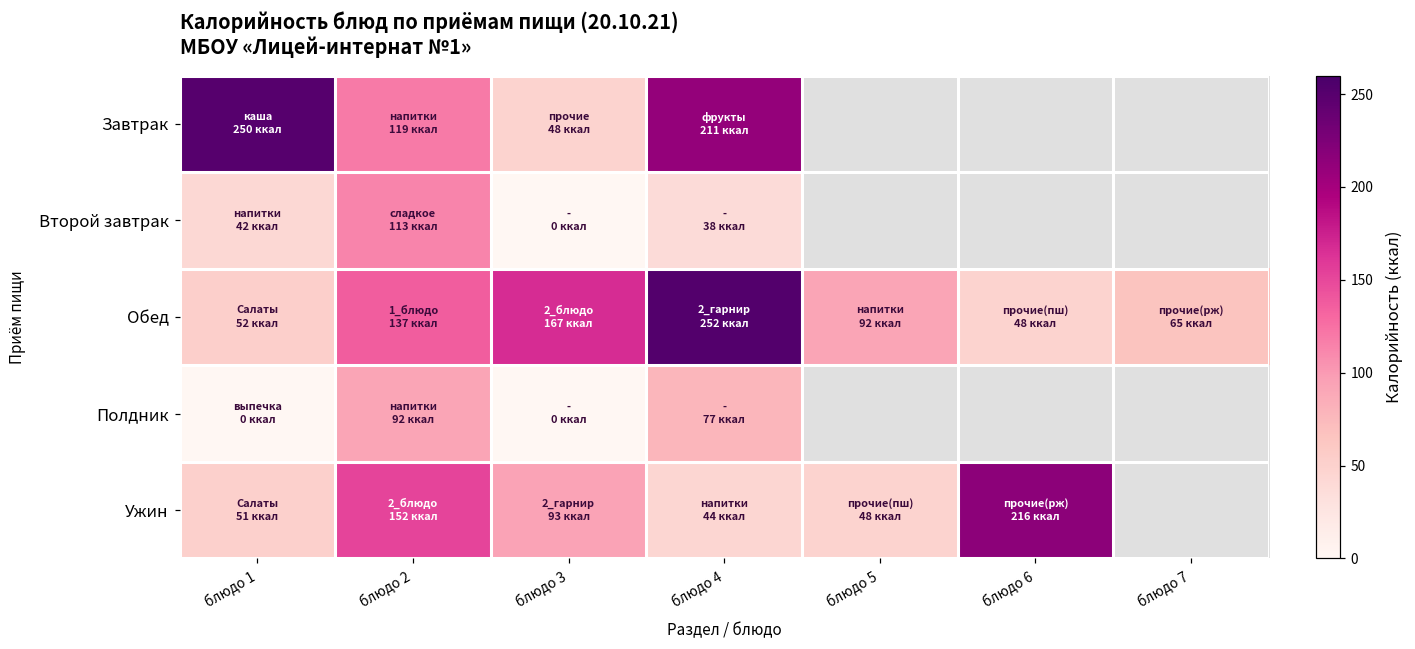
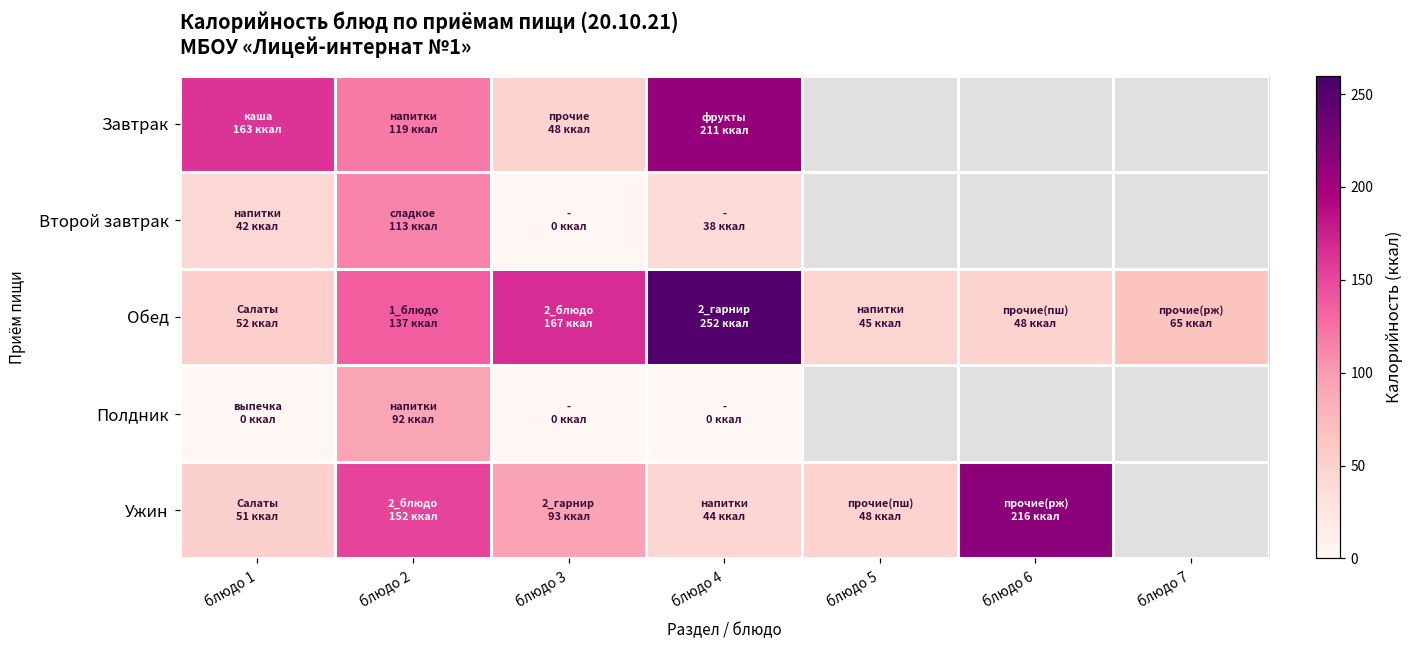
  {
    "Завтрак": {
-     "блюдо 1": 250,
+     "блюдо 1": 163,
      "блюдо 2": 119,
      "блюдо 3": 48,
      "блюдо 4": 211
    },
    "Второй завтрак": {
      "блюдо 1": 42,
      "блюдо 2": 113,
      "блюдо 3": 0,
      "блюдо 4": 38
    },
    "Обед": {
      "блюдо 1": 52,
-     "блюдо 5": 92,
+     "блюдо 5": 45,
      "блюдо 6": 48,
      "блюдо 7": 65
    },
    "Полдник": {
      "блюдо 1": 0,
      "блюдо 2": 92,
      "блюдо 3": 0,
-     "блюдо 4": 77
+     "блюдо 4": 0
    },
    "Ужин": {
      "блюдо 1": 51,
      "блюдо 4": 44,
      "блюдо 5": 48,
      "блюдо 6": 216
    }
  }
